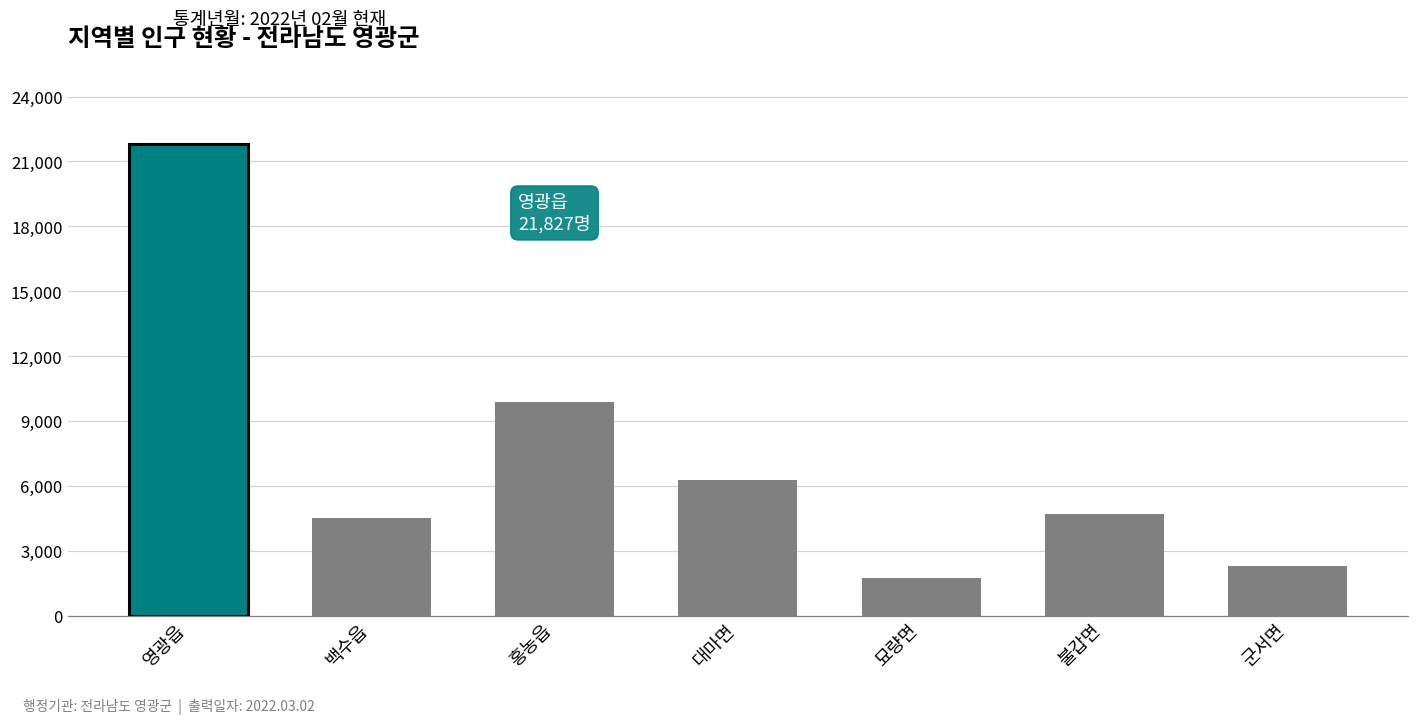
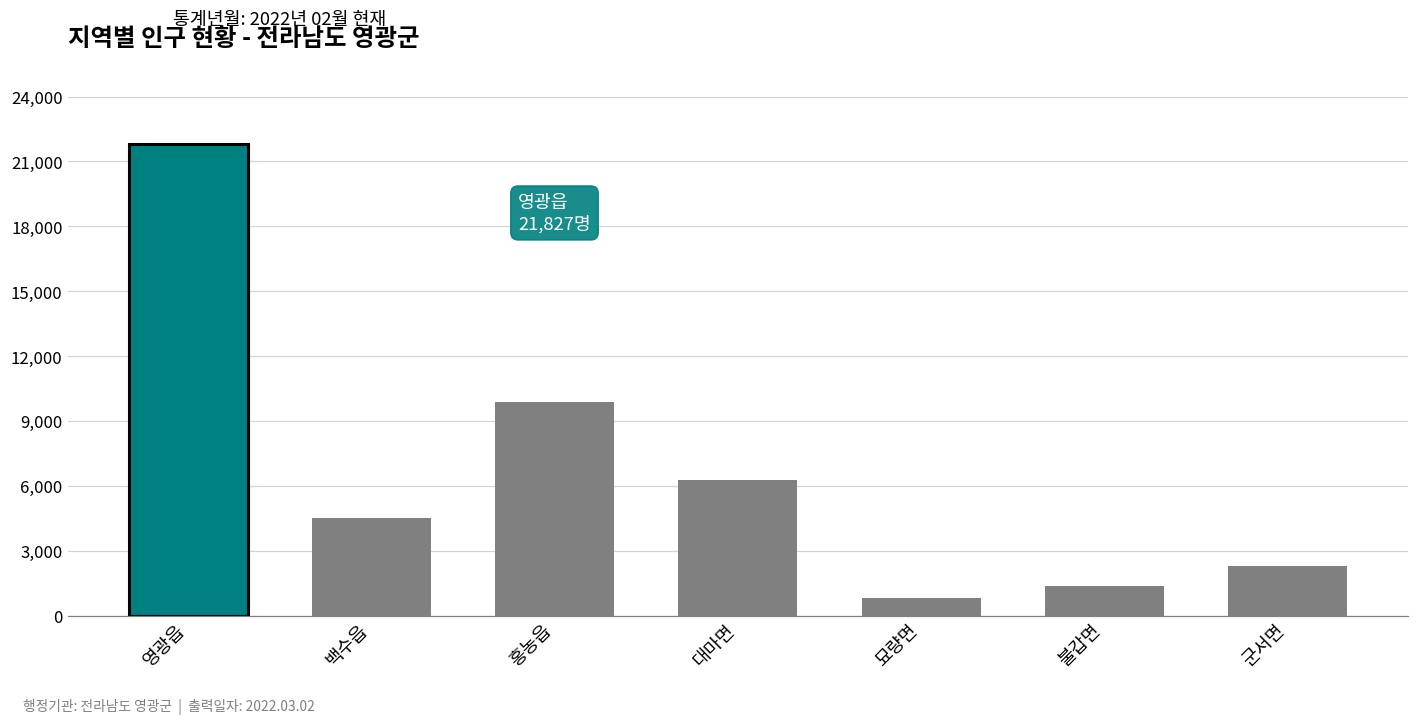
  {
    "영광읍": "21,800",
    "백수읍": "4,500",
    "홍농읍": "9,900",
    "대마면": "6,300",
-   "묘량면": "1,700",
-   "불갑면": "4,700",
+   "묘량면": "800",
+   "불갑면": "1,400",
    "군서면": "2,300"
  }
